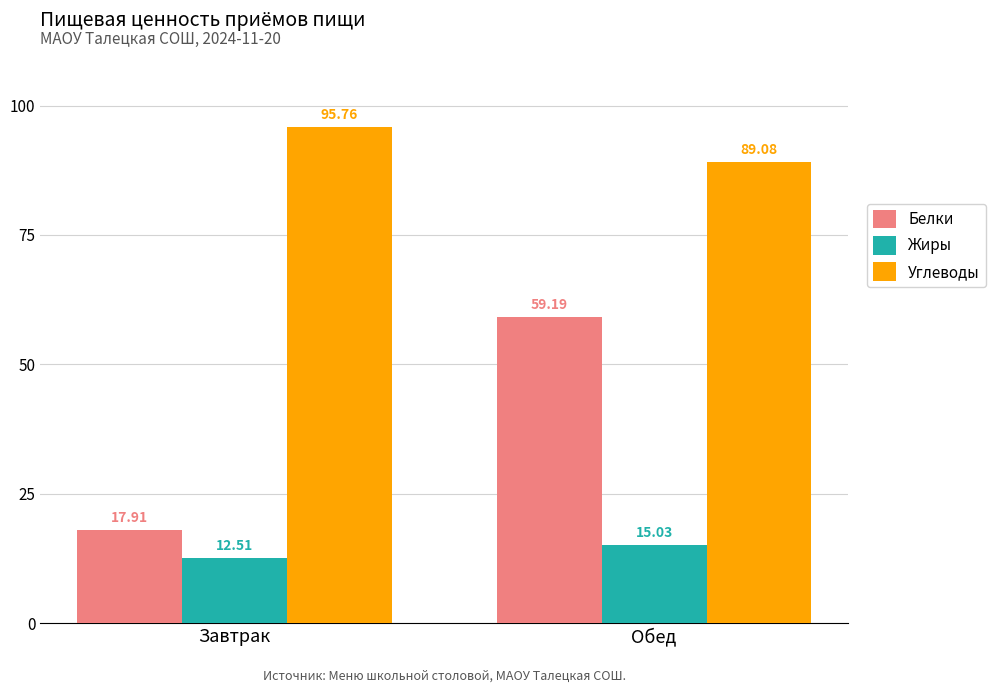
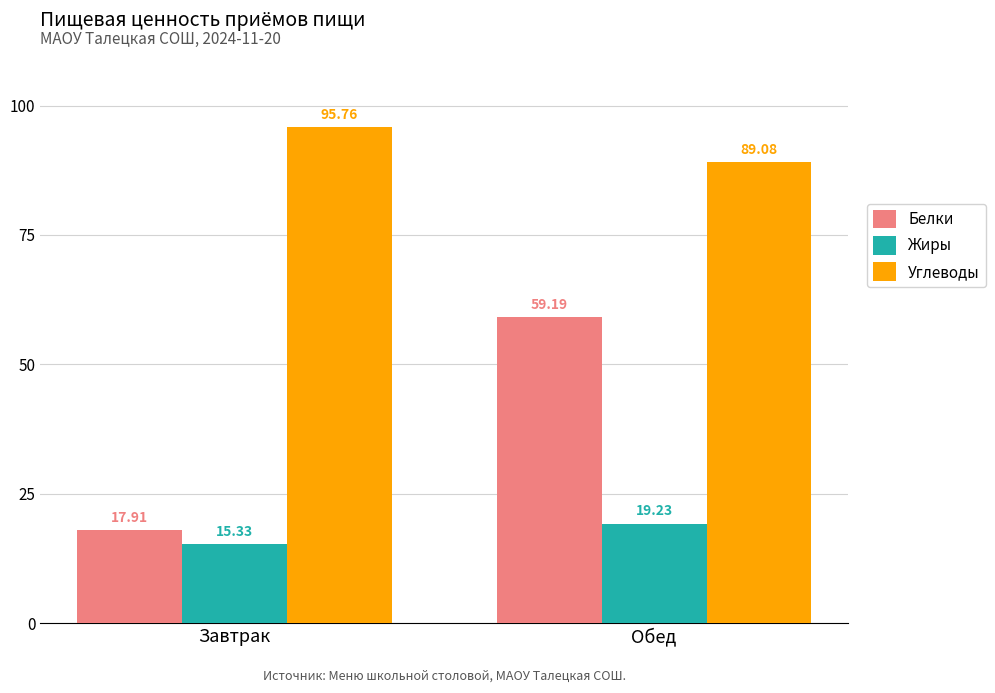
  {
    "Белки": {
      "Завтрак": 17.91,
      "Обед": 59.19
    },
    "Жиры": {
-     "Завтрак": 12.51,
-     "Обед": 15.03
+     "Завтрак": 15.33,
+     "Обед": 19.23
    },
    "Углеводы": {
      "Завтрак": 95.76,
      "Обед": 89.08
    }
  }
